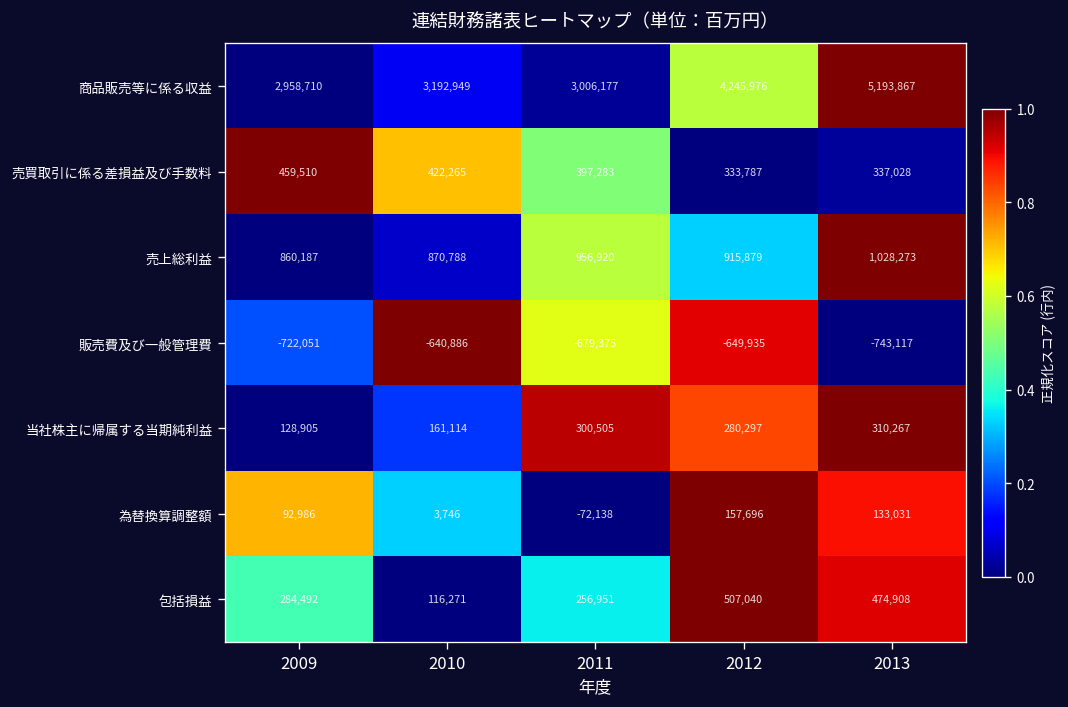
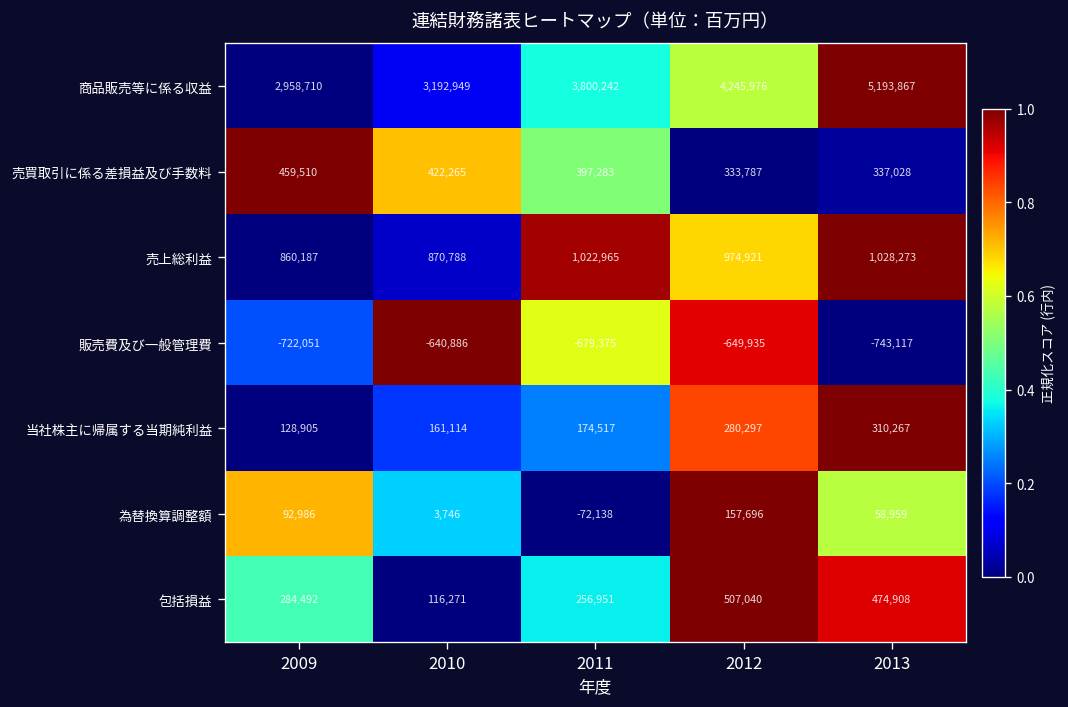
  {
    "商品販売等に係る収益": {
      "2009": "2,958,710",
      "2010": "3,192,949",
-     "2011": "3,006,177",
+     "2011": "3,800,242",
      "2012": "4,245,976",
      "2013": "5,193,867"
    },
    "売買取引に係る差損益及び手数料": {
      "2009": "459,510",
      "2010": "422,265",
      "2011": "397,283",
      "2012": "333,787",
      "2013": "337,028"
    },
    "売上総利益": {
      "2009": "860,187",
      "2010": "870,788",
-     "2011": "956,920",
-     "2012": "915,879",
+     "2011": "1,022,965",
+     "2012": "974,921",
      "2013": "1,028,273"
    },
    "販売費及び一般管理費": {
      "2009": "-722,051",
      "2010": "-640,886",
      "2011": "-679,375",
      "2012": "-649,935",
      "2013": "-743,117"
    },
    "当社株主に帰属する当期純利益": {
      "2009": "128,905",
      "2010": "161,114",
-     "2011": "300,505",
+     "2011": "174,517",
      "2012": "280,297",
      "2013": "310,267"
    },
    "為替換算調整額": {
      "2009": "92,986",
      "2010": "3,746",
      "2011": "-72,138",
      "2012": "157,696",
-     "2013": "133,031"
+     "2013": "58,959"
    },
    "包括損益": {
      "2009": "284,492",
      "2010": "116,271",
      "2011": "256,951",
      "2012": "507,040",
      "2013": "474,908"
    }
  }
